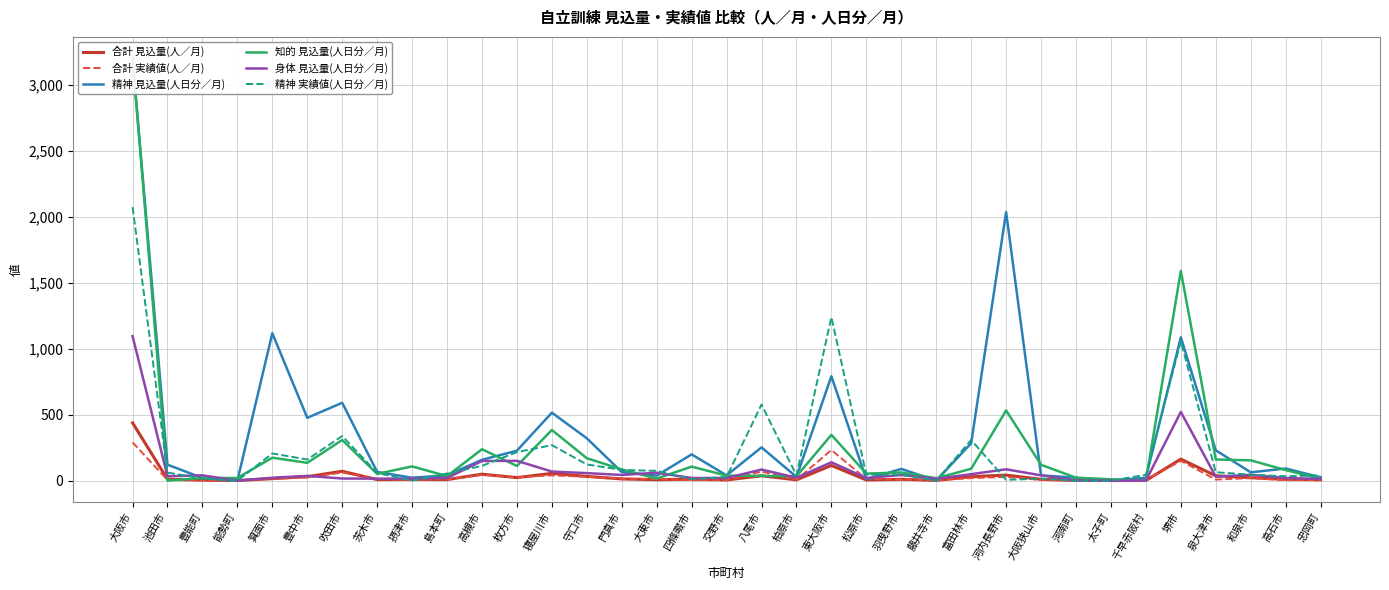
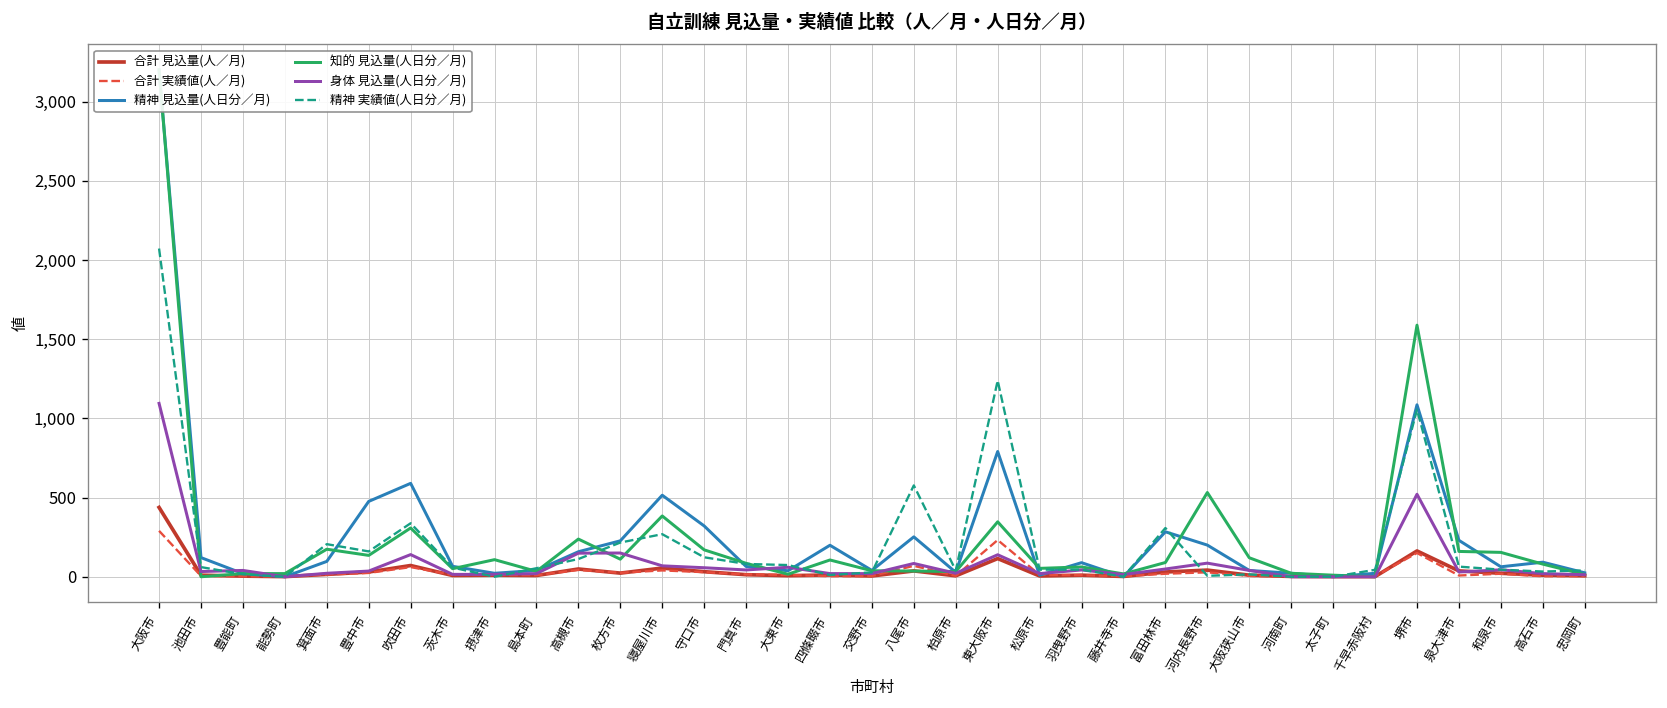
  {
    "精神 見込量(人日分／月)": {
      "池田市": "120",
-     "箕面市": "1,120",
+     "箕面市": "100",
      "豊中市": "480",
      "吹田市": "590",
      "寝屋川市": "520",
      "守口市": "320",
      "大東市": "40",
      "四條畷市": "200",
      "八尾市": "250",
      "東大阪市": "790",
      "羽曳野市": "90",
      "富田林市": "280",
-     "河内長野市": "2,040",
+     "河内長野市": "200",
      "堺市": "1,090",
      "泉大津市": "230"
    },
    "身体 見込量(人日分／月)": {
      "大阪市": "1,100",
      "池田市": "30",
      "豊能町": "40",
-     "吹田市": "20",
+     "吹田市": "140",
      "枚方市": "150",
      "守口市": "60",
      "門真市": "40",
      "東大阪市": "140",
      "河内長野市": "90",
      "堺市": "520"
    }
  }
